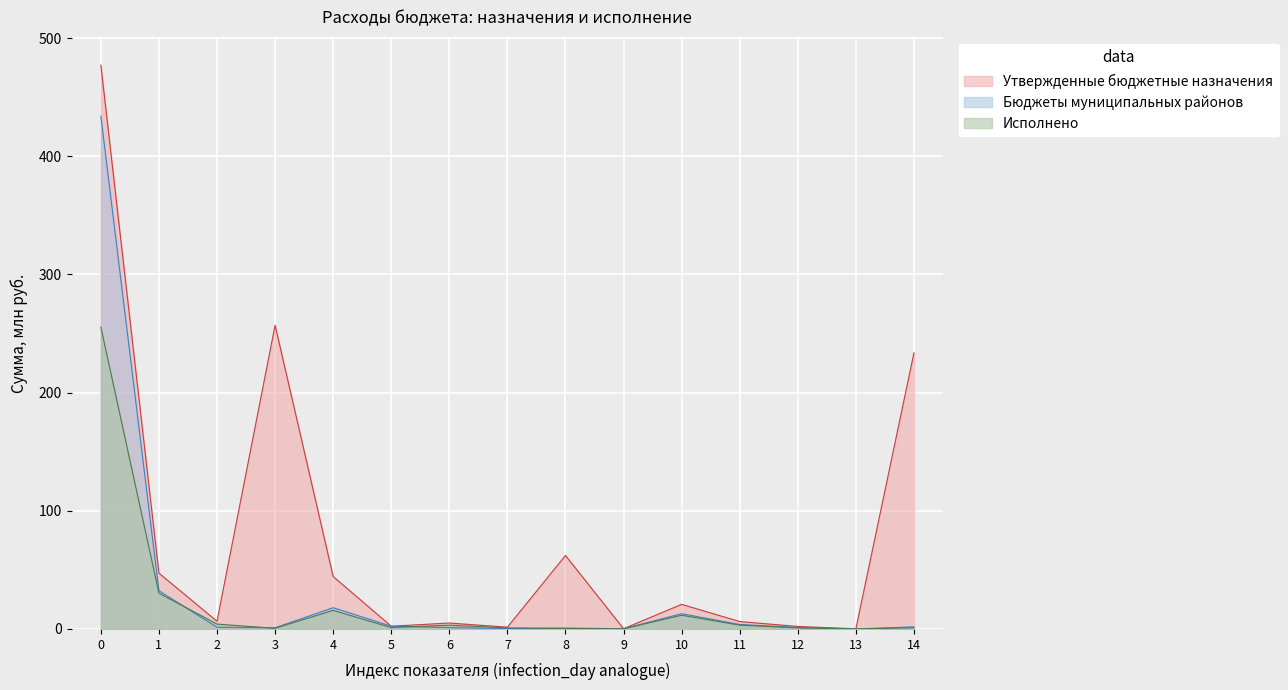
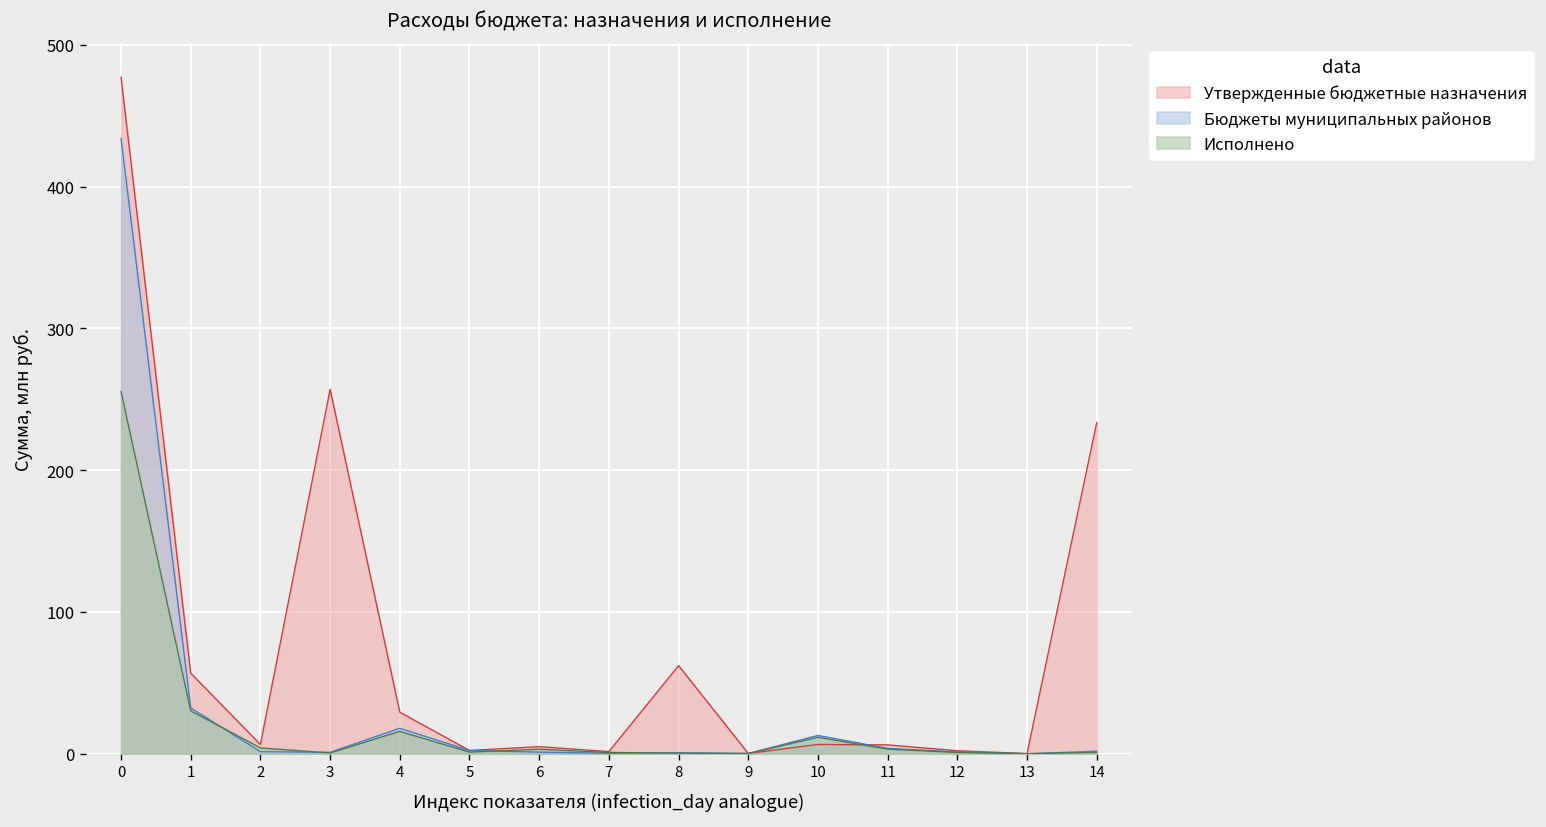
  {
    "Утвержденные бюджетные назначения": {
      "0": 477,
-     "1": 47,
+     "1": 57,
      "2": 7,
      "3": 257,
-     "4": 44,
+     "4": 29,
      "8": 62,
-     "10": 21,
+     "10": 7,
      "11": 6,
      "14": 234
    }
  }
